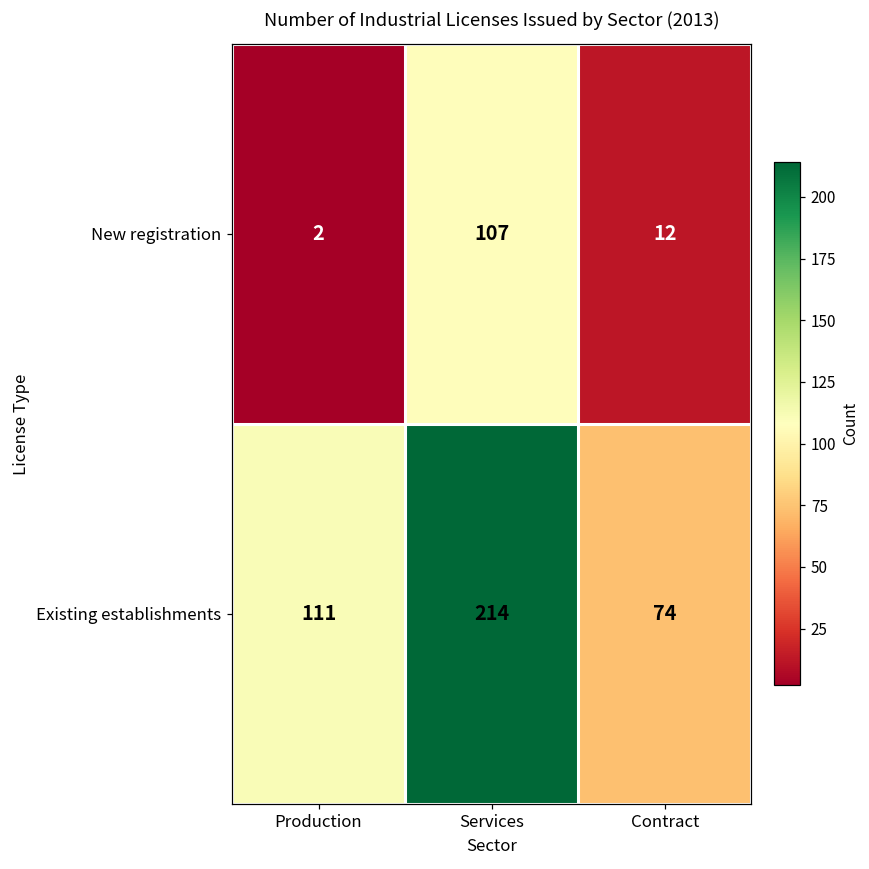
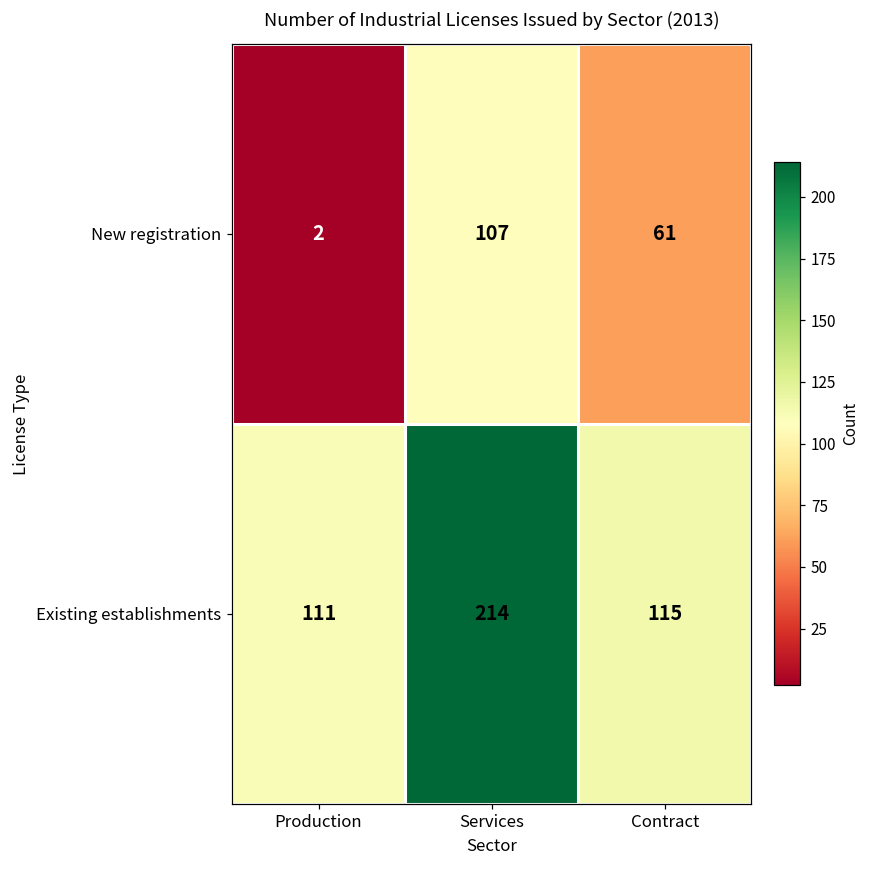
  {
    "New registration": {
      "Production": 2,
      "Services": 107,
-     "Contract": 12
+     "Contract": 61
    },
    "Existing establishments": {
      "Production": 111,
      "Services": 214,
-     "Contract": 74
+     "Contract": 115
    }
  }
